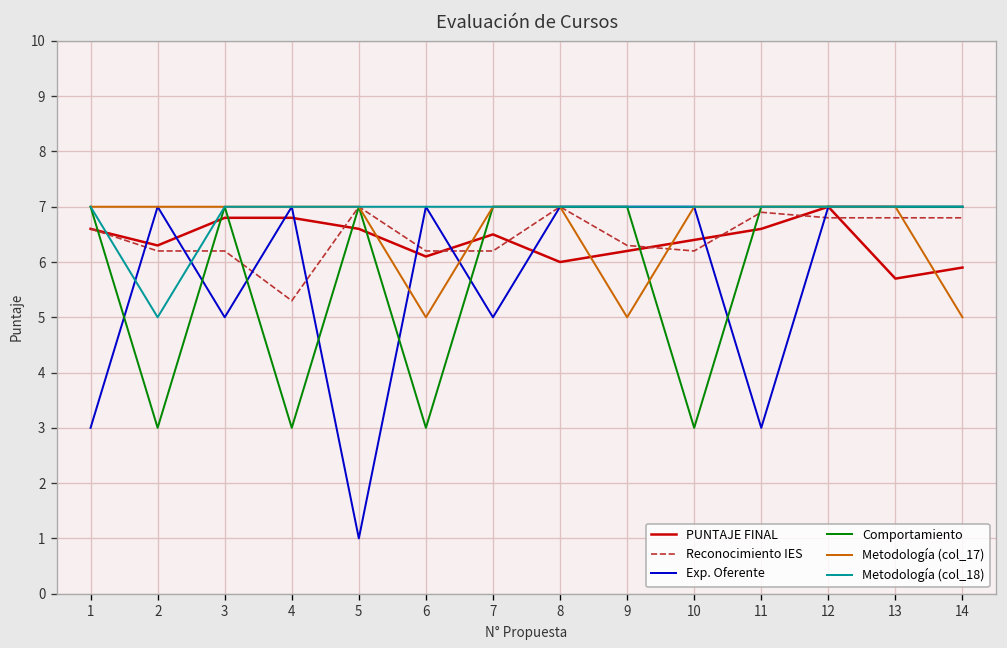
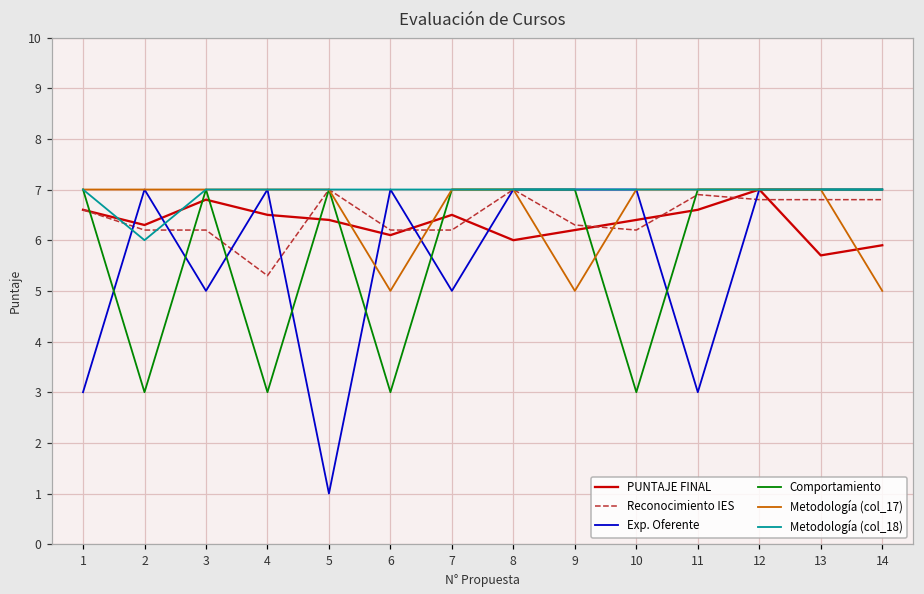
  {
    "PUNTAJE FINAL": {
      "2": 6.3,
      "3": 6.8,
-     "4": 6.8,
-     "5": 6.6,
+     "4": 6.5,
+     "5": 6.4,
      "6": 6.1,
      "7": 6.5,
      "8": 6.0,
      "9": 6.2,
      "10": 6.4,
      "11": 6.6,
      "13": 5.7,
      "14": 5.9
    },
    "Reconocimiento IES": {
      "2": 6.2,
      "3": 6.2,
      "4": 5.3,
      "6": 6.2,
      "7": 6.2,
      "9": 6.3,
      "10": 6.2,
      "11": 6.9,
      "12": 6.8,
      "13": 6.8,
      "14": 6.8
    },
    "Exp. Oferente": {
      "1": 3.0,
      "3": 5.0,
      "5": 1.0,
      "7": 5.0,
      "11": 3.0
    },
    "Comportamiento": {
      "2": 3.0,
      "4": 3.0,
      "6": 3.0,
      "10": 3.0
    },
    "Metodología (col_17)": {
      "6": 5.0,
      "9": 5.0,
      "14": 5.0
    },
    "Metodología (col_18)": {
-     "2": 5
+     "2": 6
    }
  }
